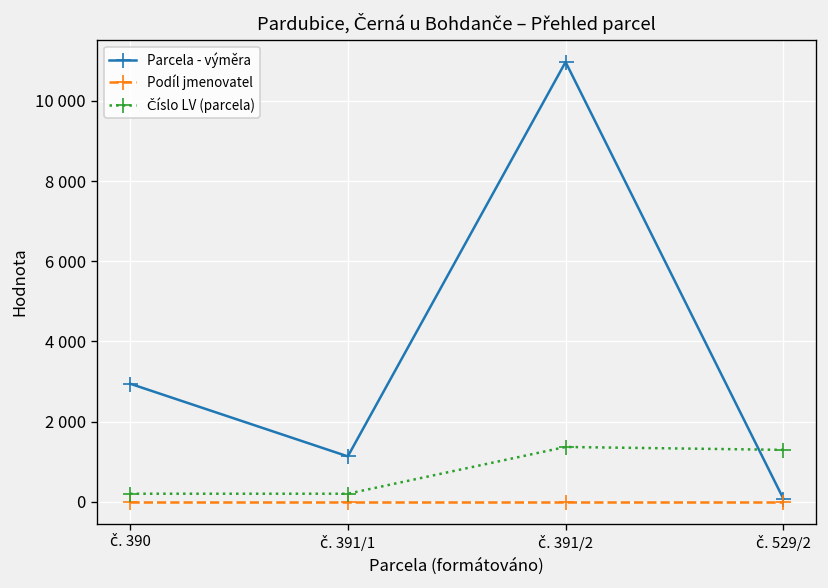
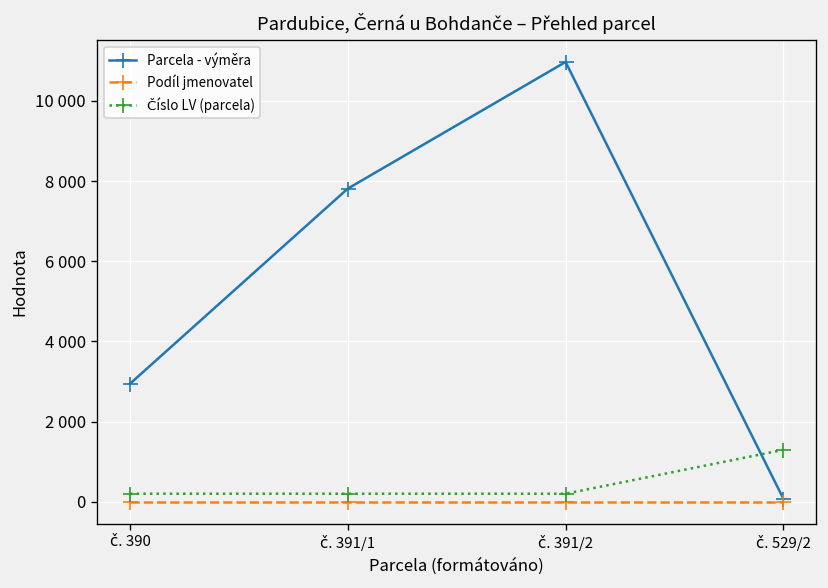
  {
    "Parcela - výměra": {
      "č. 390": 2900,
-     "č. 391/1": 1100,
+     "č. 391/1": 7800,
      "č. 391/2": 11000
    },
    "Podíl jmenovatel": {
      "č. 390": 0,
      "č. 391/1": 0,
      "č. 391/2": 0
    },
    "Číslo LV (parcela)": {
      "č. 390": 200,
      "č. 391/1": 200,
-     "č. 391/2": 1400,
+     "č. 391/2": 200,
      "č. 529/2": 1300
    }
  }
